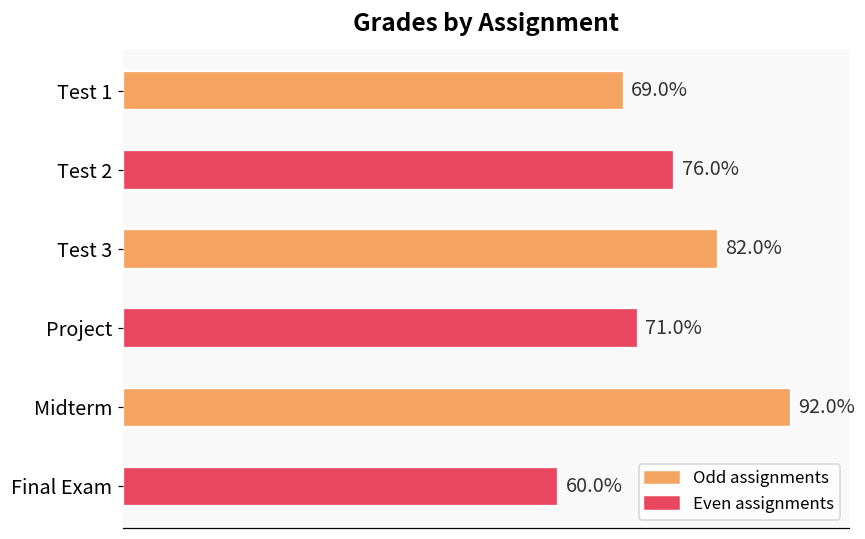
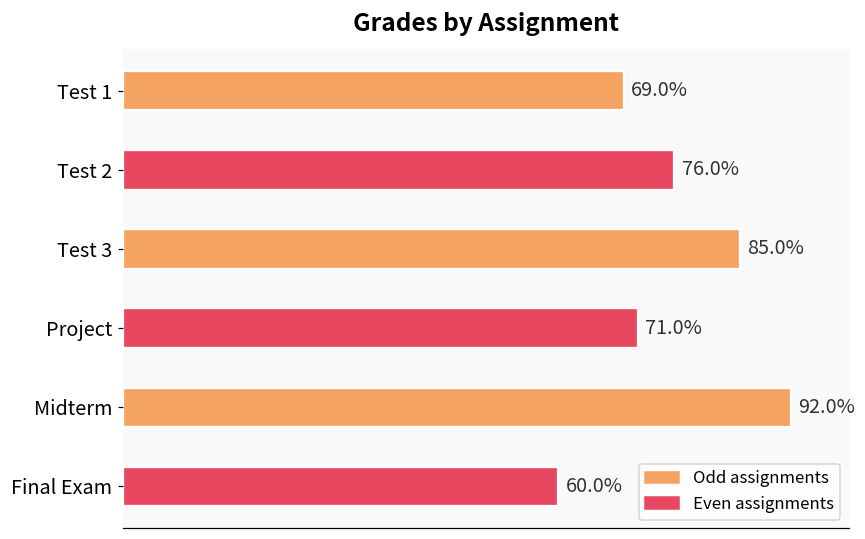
  {
    "Test 1": "69.0%",
    "Test 2": "76.0%",
-   "Test 3": "82.0%",
+   "Test 3": "85.0%",
    "Project": "71.0%",
    "Midterm": "92.0%",
    "Final Exam": "60.0%"
  }
